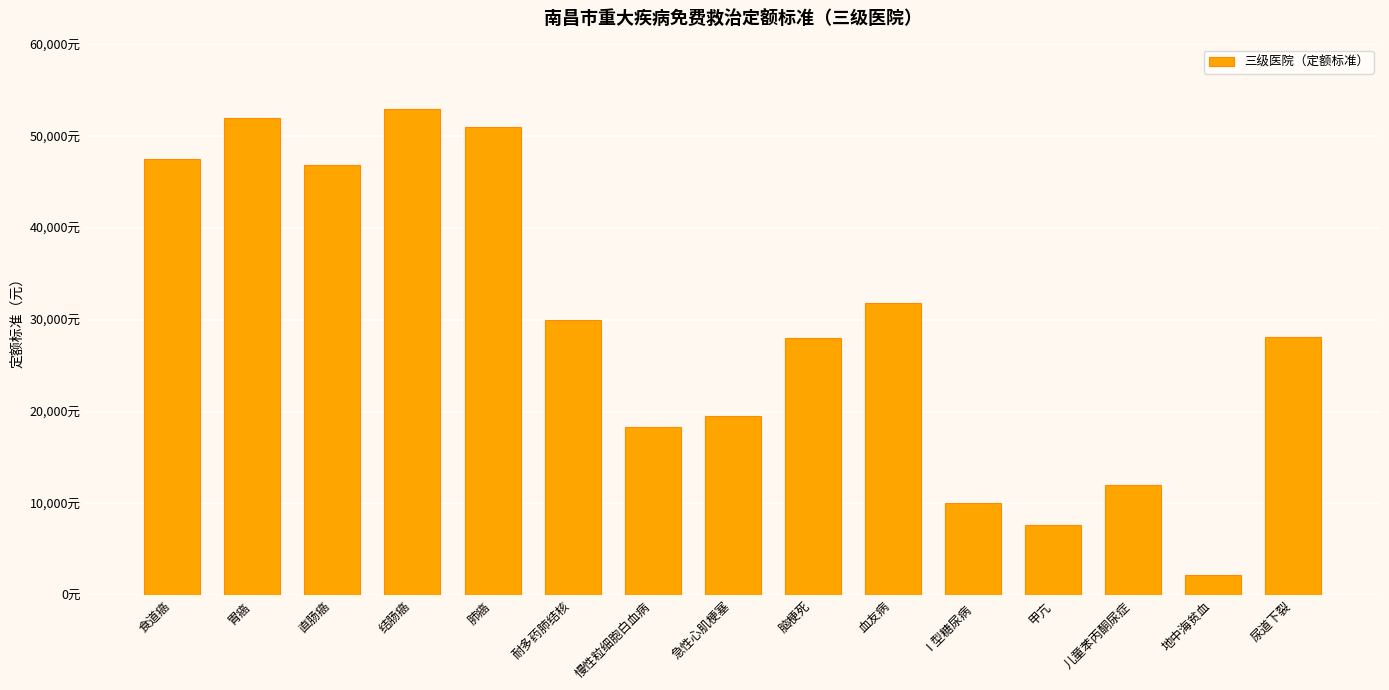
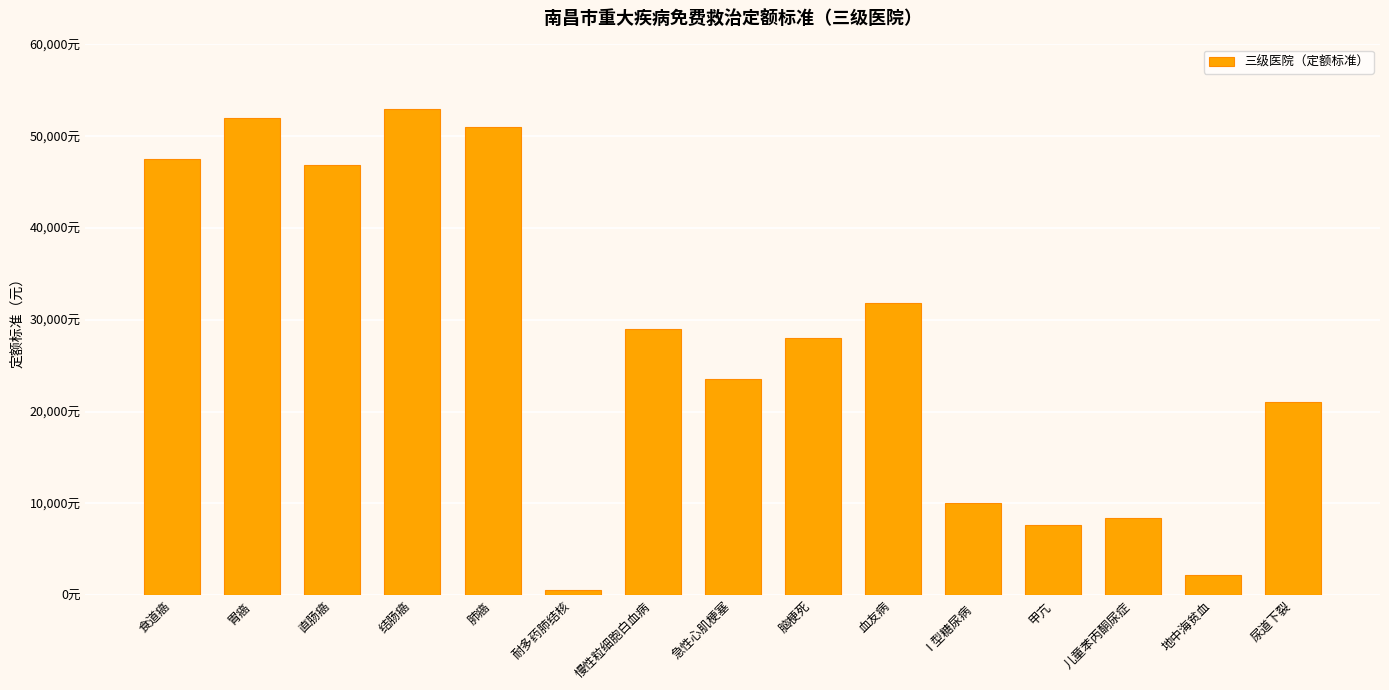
  {
    "食道癌": "48,000元",
    "胃癌": "52,000元",
    "直肠癌": "47,000元",
    "结肠癌": "53,000元",
    "肺癌": "51,000元",
-   "耐多药肺结核": "30,000元",
-   "慢性粒细胞白血病": "18,000元",
-   "急性心肌梗塞": "20,000元",
+   "耐多药肺结核": "1,000元",
+   "慢性粒细胞白血病": "29,000元",
+   "急性心肌梗塞": "24,000元",
    "脑梗死": "28,000元",
    "血友病": "32,000元",
    "Ⅰ型糖尿病": "10,000元",
    "甲亢": "8,000元",
-   "儿童苯丙酮尿症": "12,000元",
+   "儿童苯丙酮尿症": "8,000元",
    "地中海贫血": "2,000元",
-   "尿道下裂": "28,000元"
+   "尿道下裂": "21,000元"
  }
